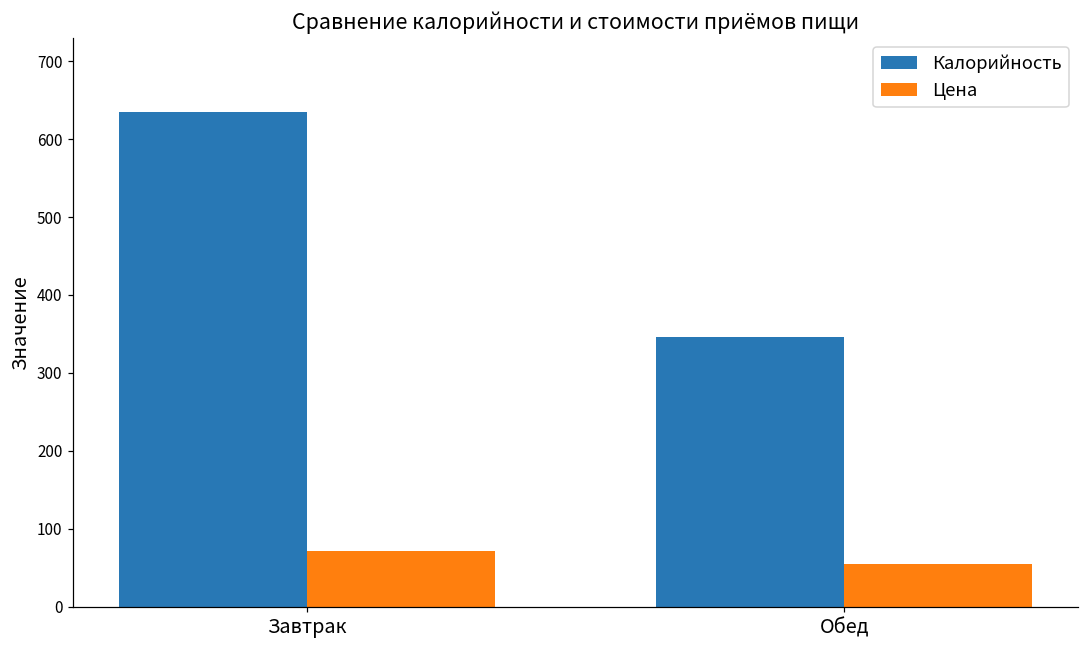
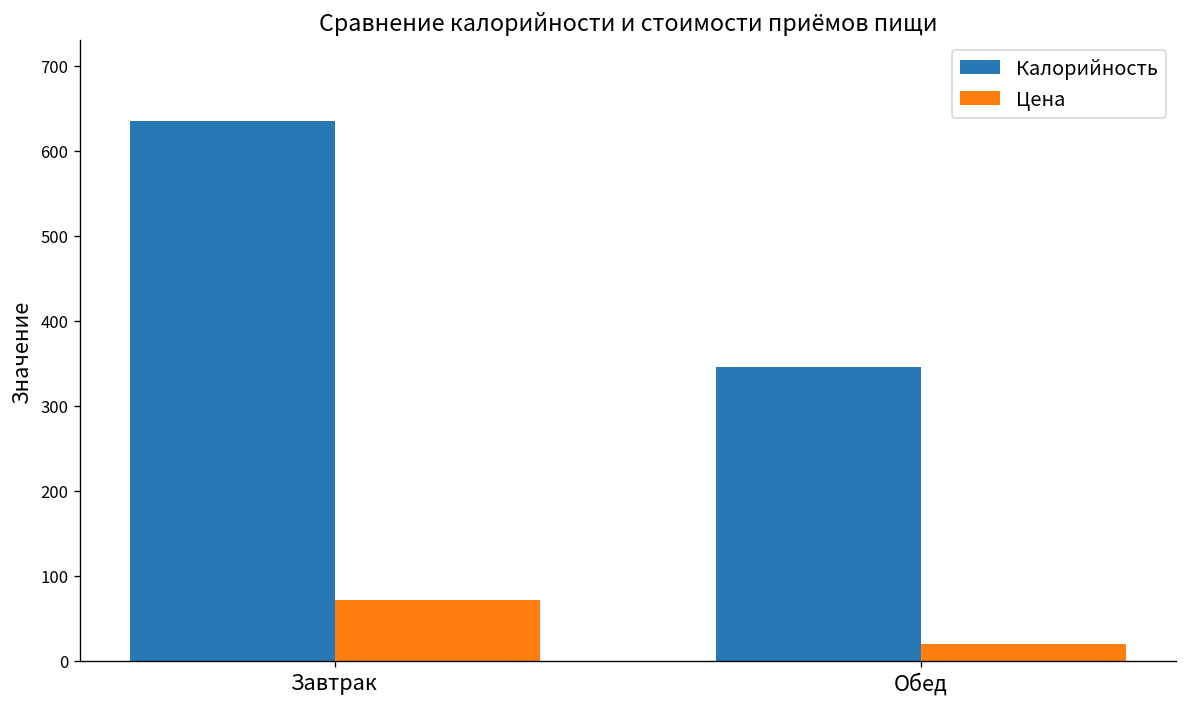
  {
    "Калорийность": {
      "Завтрак": 640,
      "Обед": 350
    },
    "Цена": {
      "Завтрак": 70,
-     "Обед": 60
+     "Обед": 20
    }
  }
